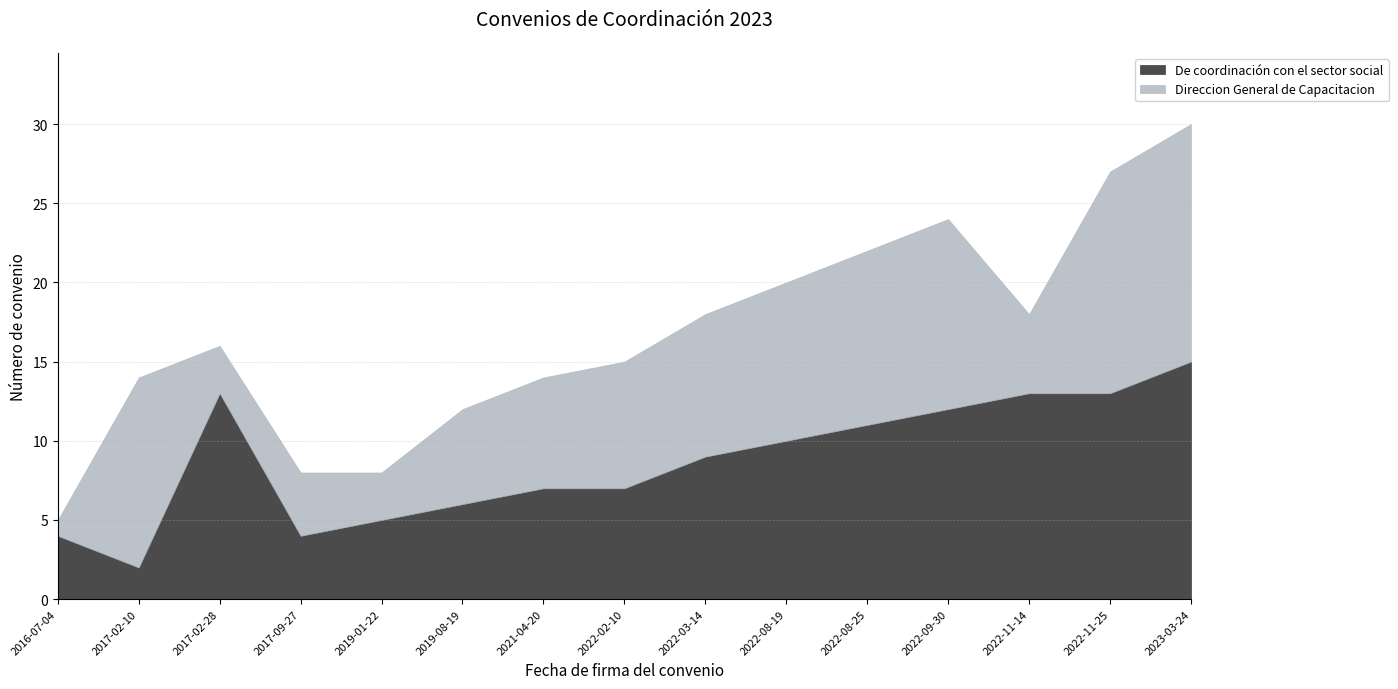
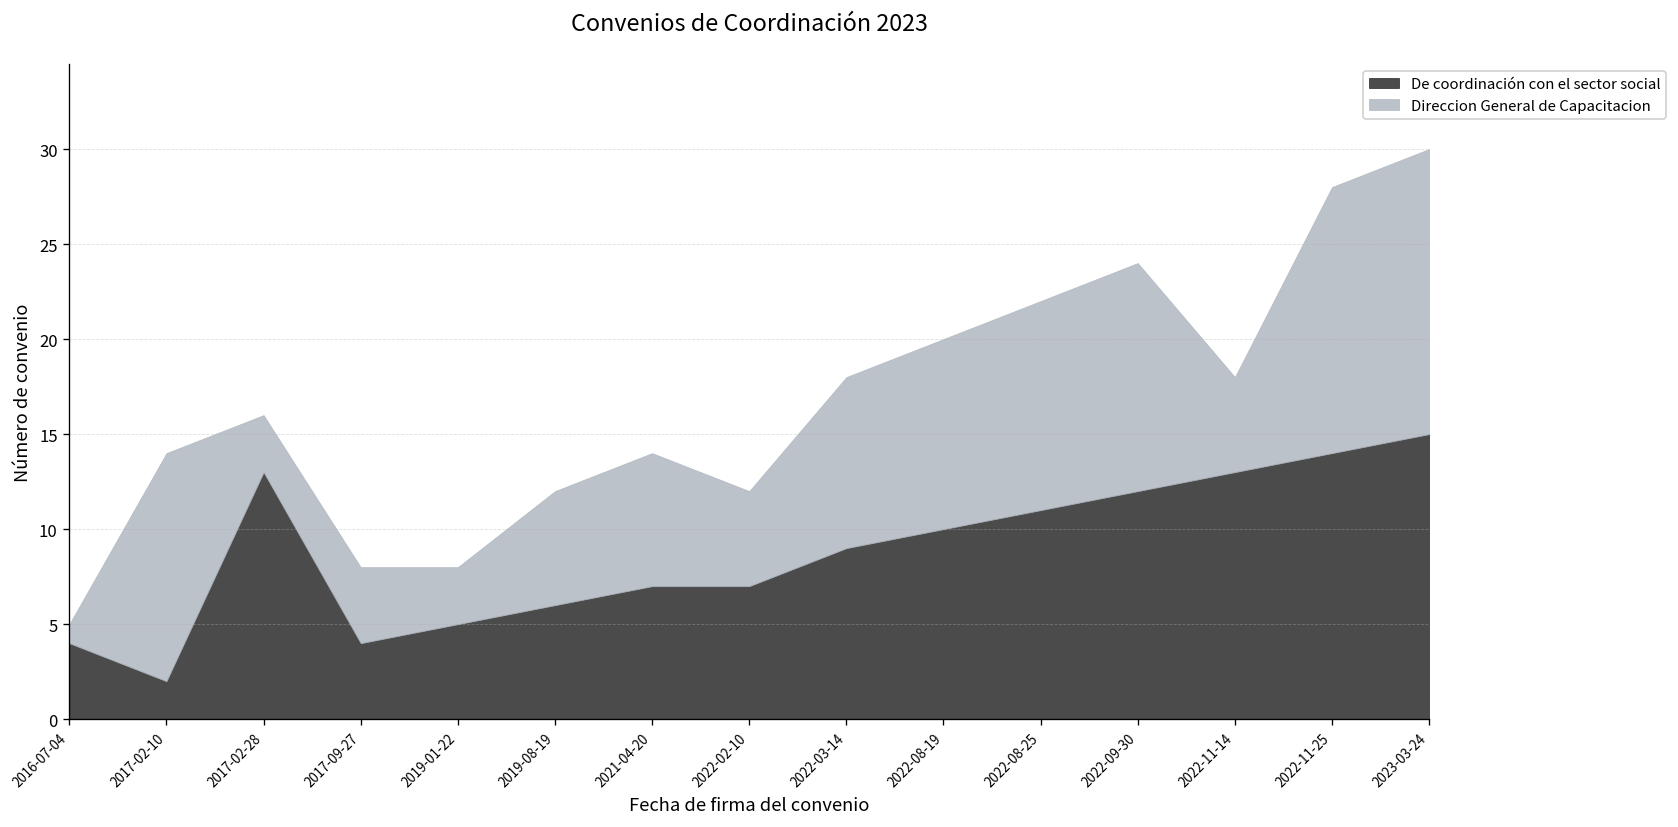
  {
    "De coordinación con el sector social": {
      "2016-07-04": 4,
      "2017-02-10": 2,
      "2017-02-28": 13,
      "2017-09-27": 4,
      "2019-01-22": 5,
      "2019-08-19": 6,
      "2021-04-20": 7,
      "2022-02-10": 7,
      "2022-03-14": 9,
      "2022-08-19": 10,
      "2022-08-25": 11,
      "2022-09-30": 12,
      "2022-11-14": 13,
-     "2022-11-25": 13,
+     "2022-11-25": 14,
      "2023-03-24": 15
    },
    "Direccion General de Capacitacion": {
      "2016-07-04": 1,
      "2017-02-10": 12,
      "2017-02-28": 3,
      "2017-09-27": 4,
      "2019-01-22": 3,
      "2019-08-19": 6,
      "2021-04-20": 7,
-     "2022-02-10": 8,
+     "2022-02-10": 5,
      "2022-03-14": 9,
      "2022-08-19": 10,
      "2022-08-25": 11,
      "2022-09-30": 12,
      "2022-11-14": 5,
      "2022-11-25": 14,
      "2023-03-24": 15
    }
  }
